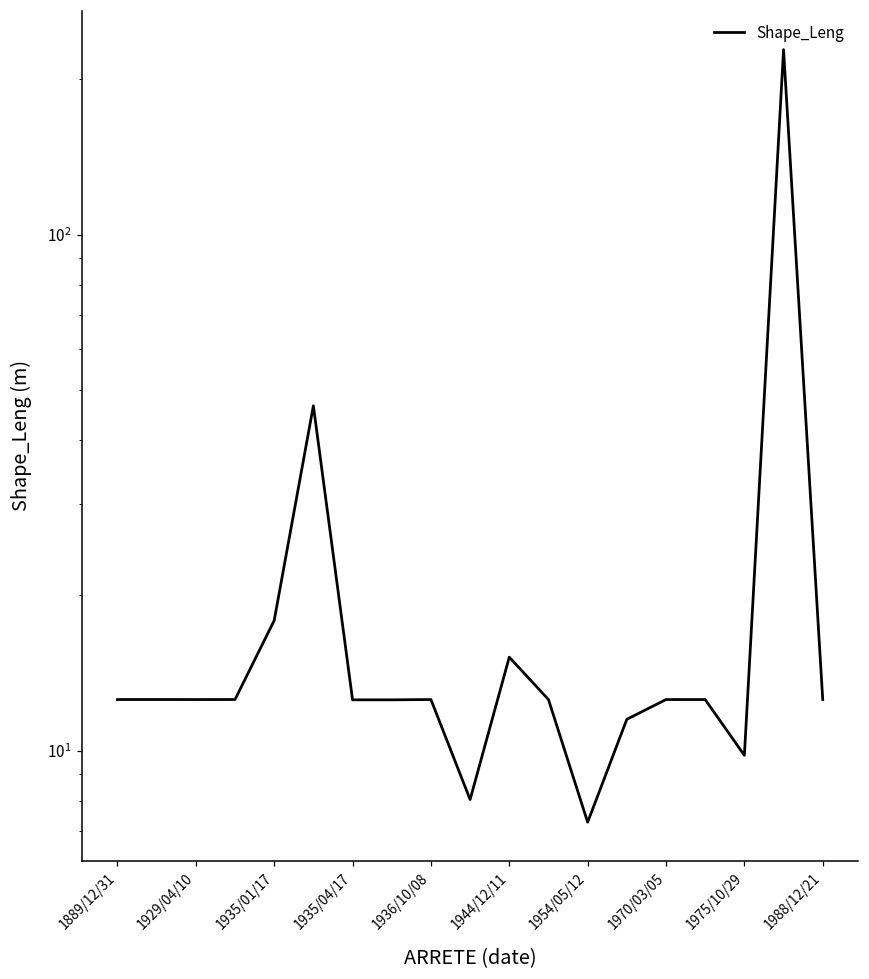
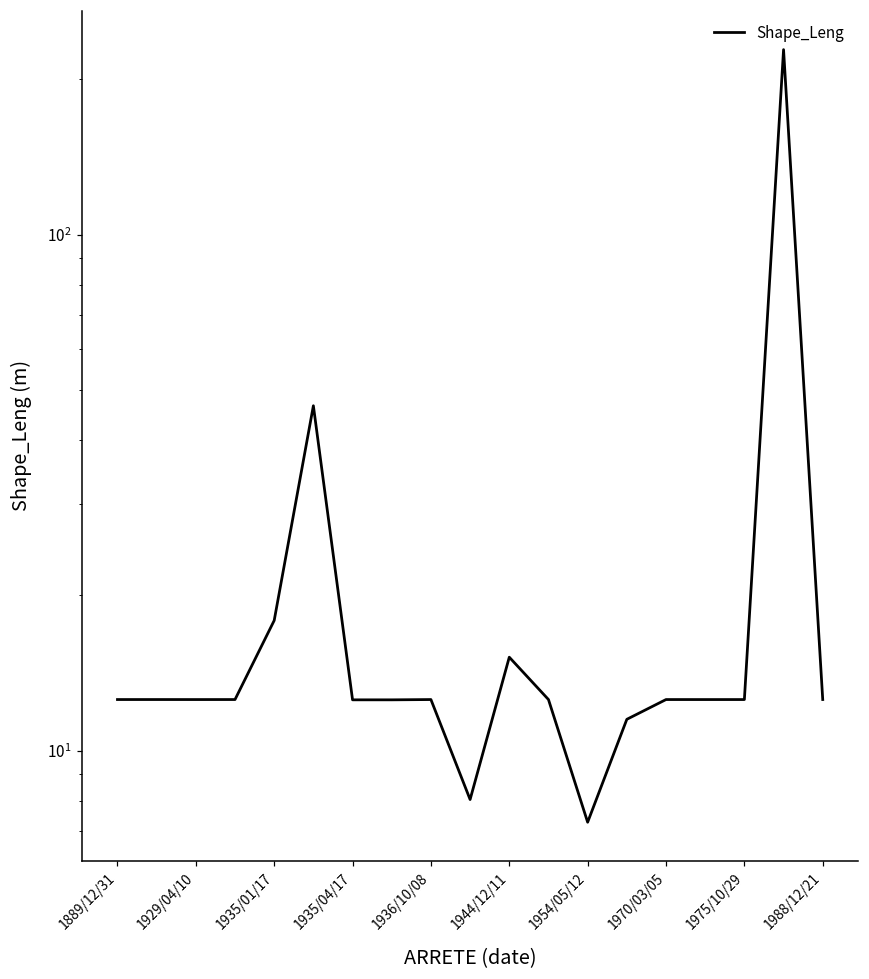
  {
    "1936/10/08": 12.6,
    "1944/12/11": 15.2,
-   "1975/10/29": 9.8
+   "1975/10/29": 12.6
  }
